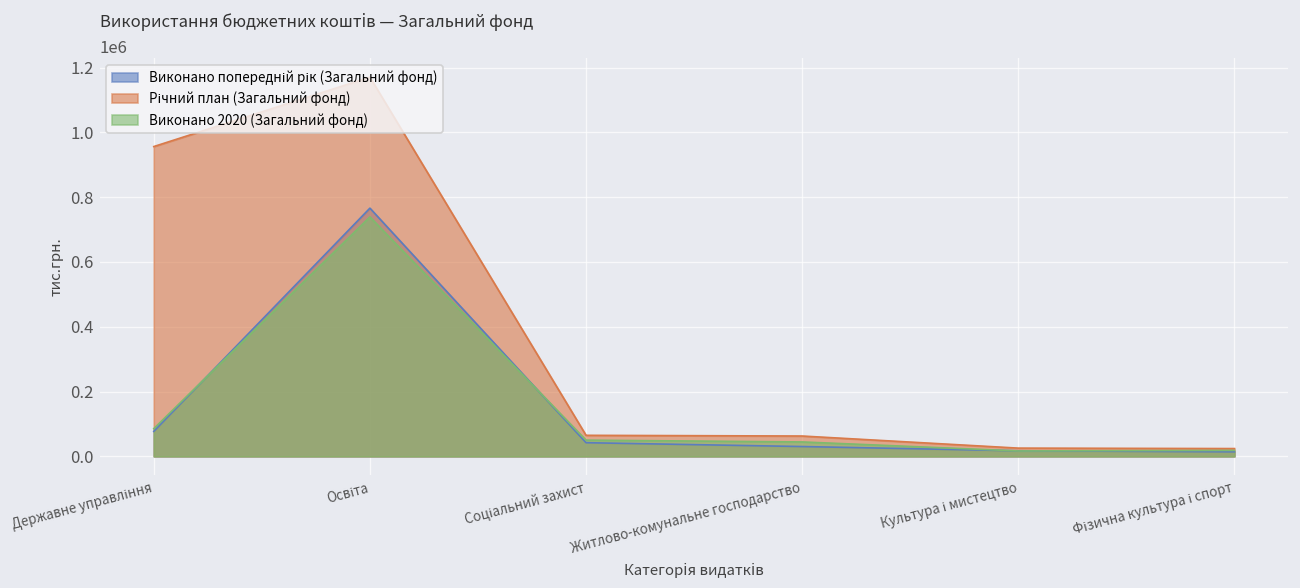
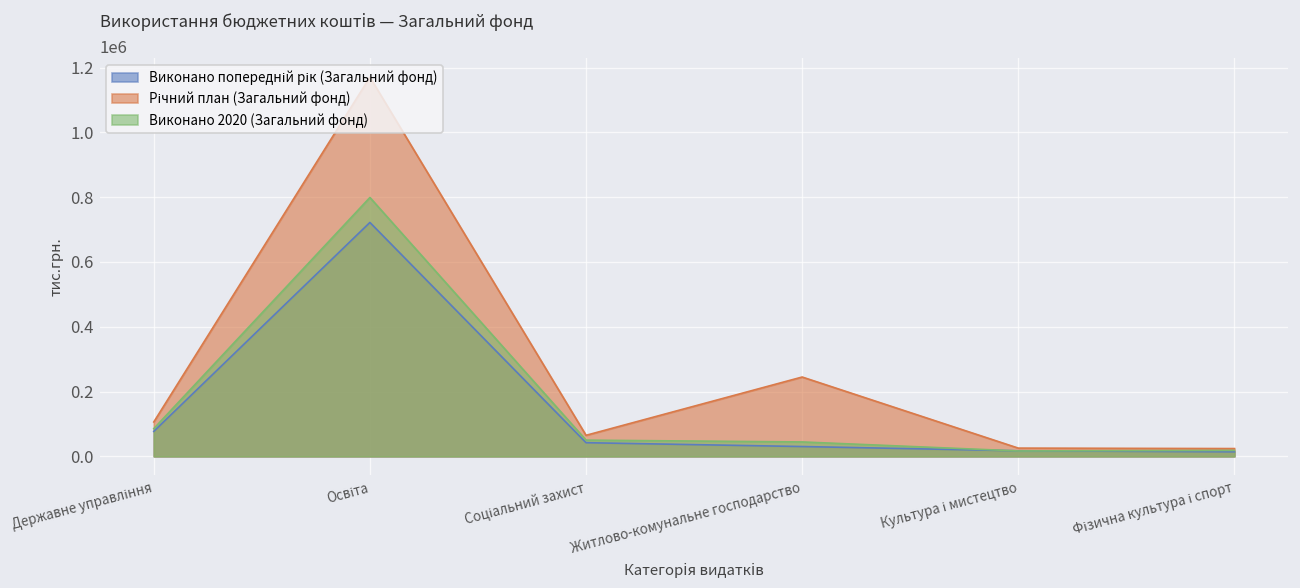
  {
    "Виконано попередній рік (Загальний фонд)": {
-     "Освіта": 770000,
+     "Освіта": 720000,
      "Житлово-комунальне господарство": 30000
    },
    "Річний план (Загальний фонд)": {
-     "Державне управління": 960000,
+     "Державне управління": 110000,
      "Соціальний захист": 60000,
-     "Житлово-комунальне господарство": 60000
+     "Житлово-комунальне господарство": 240000
    },
    "Виконано 2020 (Загальний фонд)": {
-     "Освіта": 740000,
+     "Освіта": 800000,
      "Житлово-комунальне господарство": 40000
    }
  }
